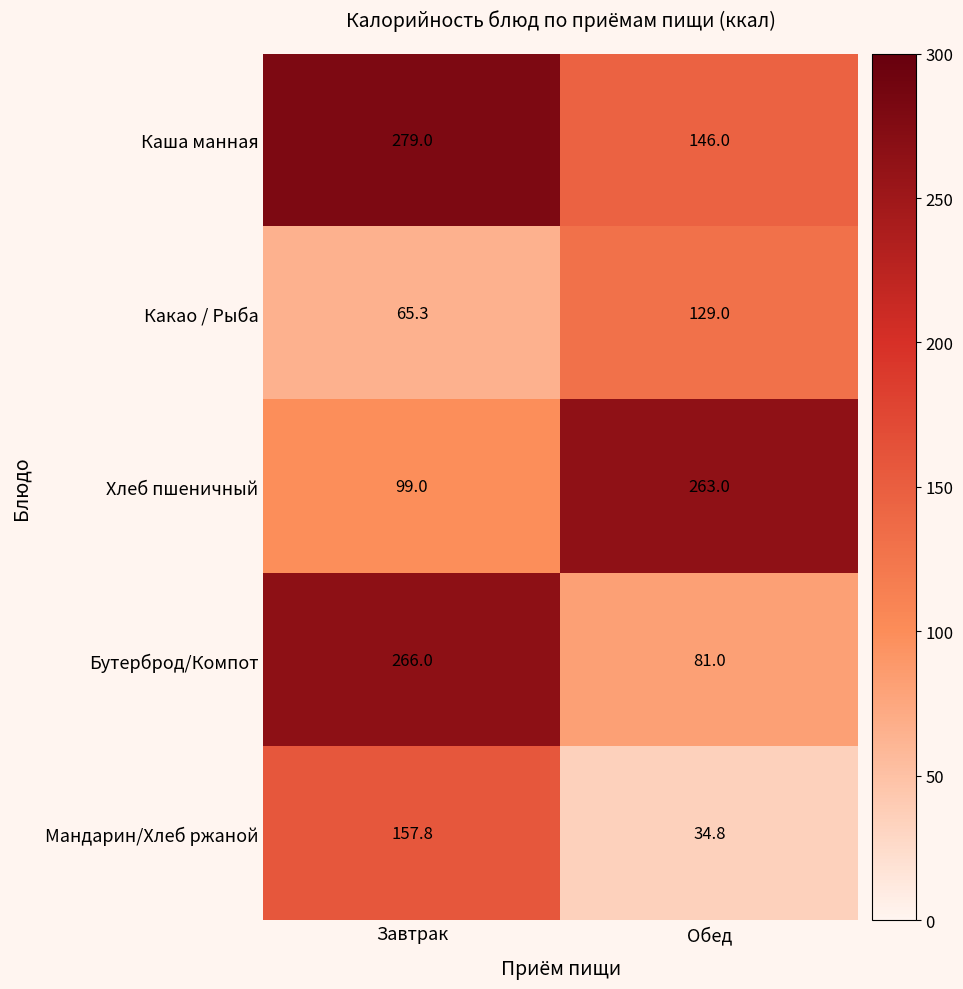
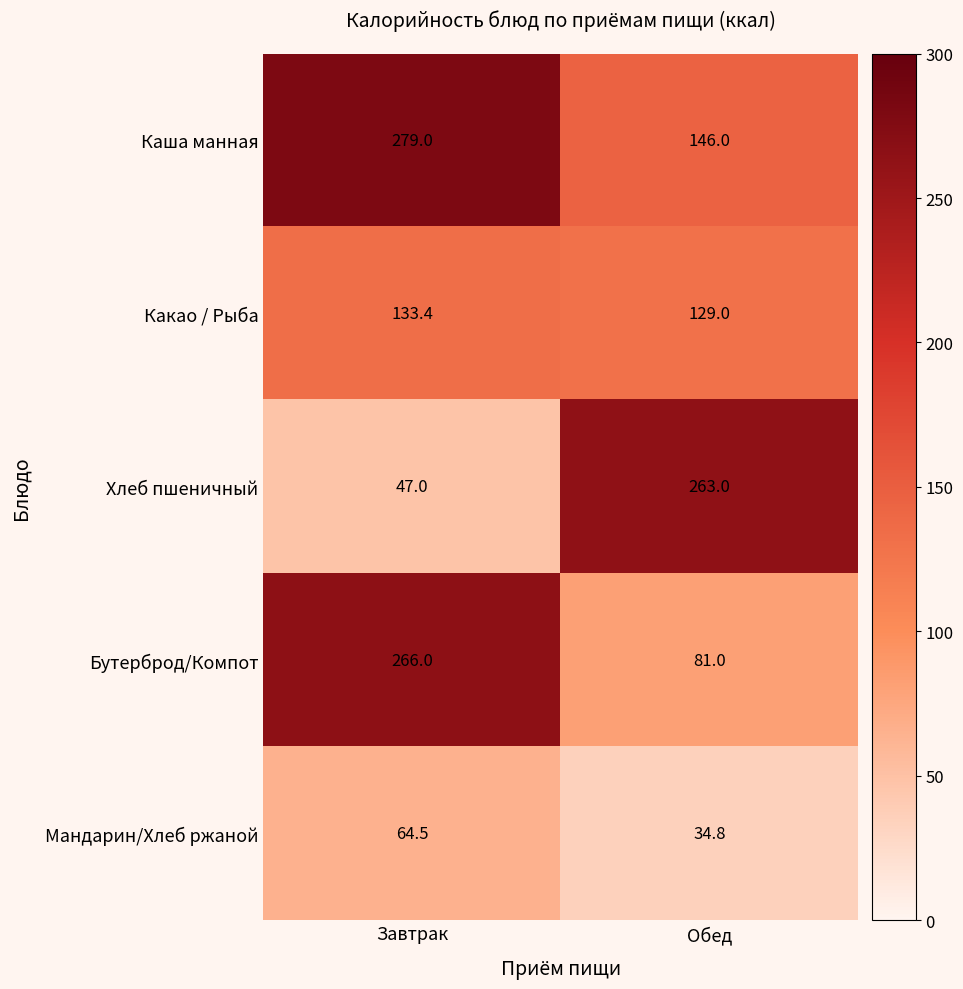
  {
    "Каша манная": {
      "Завтрак": 279.0,
      "Обед": 146.0
    },
    "Какао / Рыба": {
-     "Завтрак": 65.3,
+     "Завтрак": 133.4,
      "Обед": 129.0
    },
    "Хлеб пшеничный": {
-     "Завтрак": 99.0,
+     "Завтрак": 47.0,
      "Обед": 263.0
    },
    "Бутерброд/Компот": {
      "Завтрак": 266.0,
      "Обед": 81.0
    },
    "Мандарин/Хлеб ржаной": {
-     "Завтрак": 157.8,
+     "Завтрак": 64.5,
      "Обед": 34.8
    }
  }
